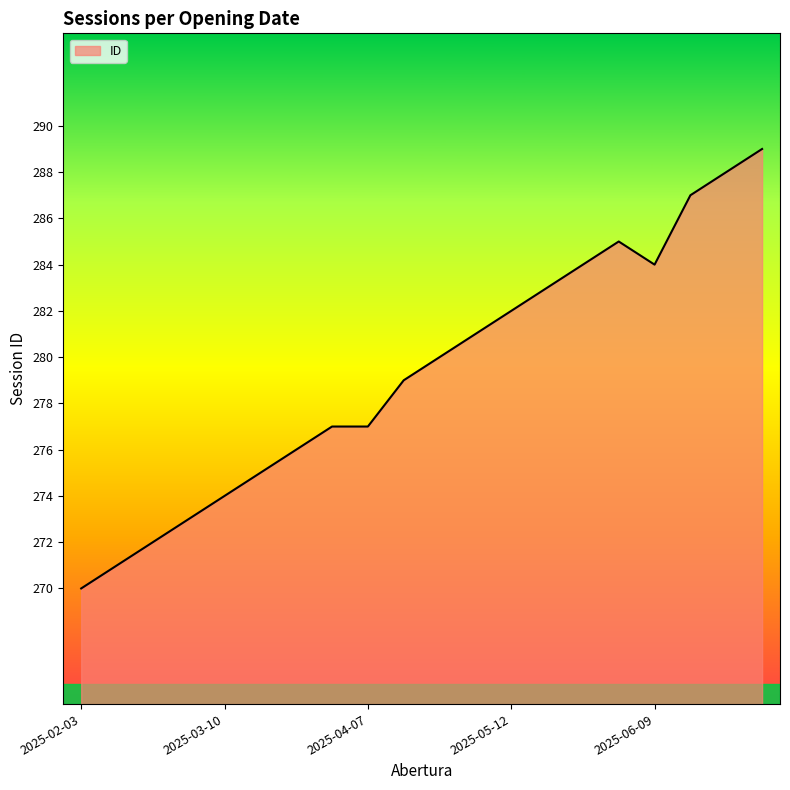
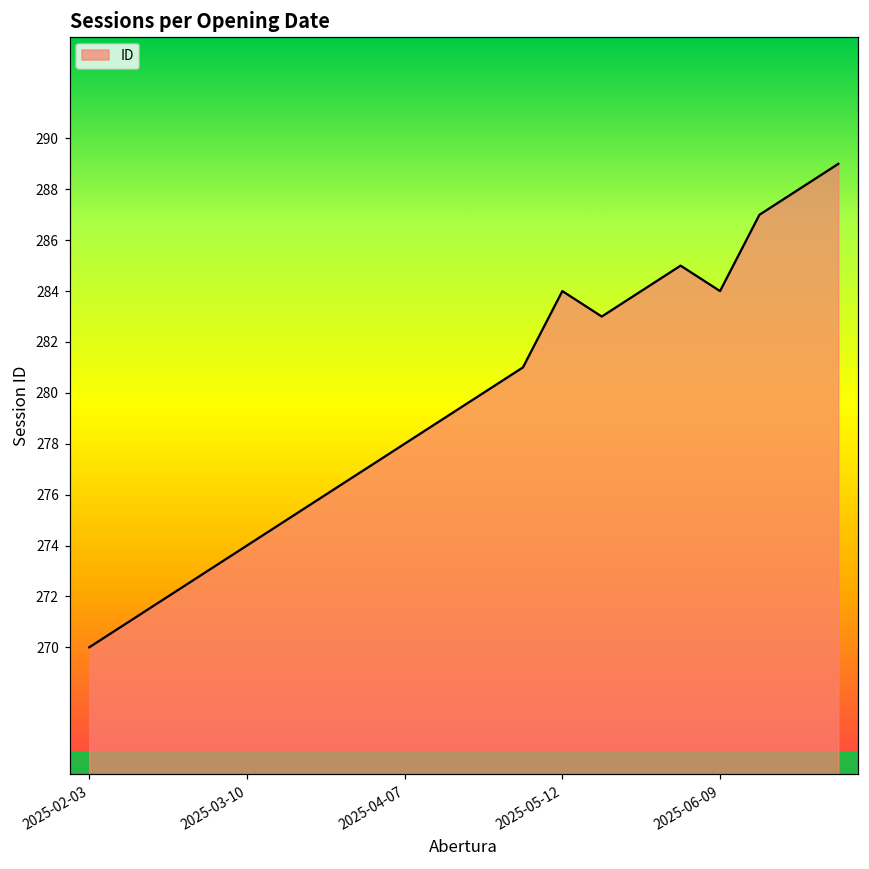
  {
    "2025-02-03": 270,
    "2025-03-10": 274,
-   "2025-04-07": 277,
-   "2025-05-12": 282,
+   "2025-04-07": 278,
+   "2025-05-12": 284,
    "2025-06-09": 284
  }
